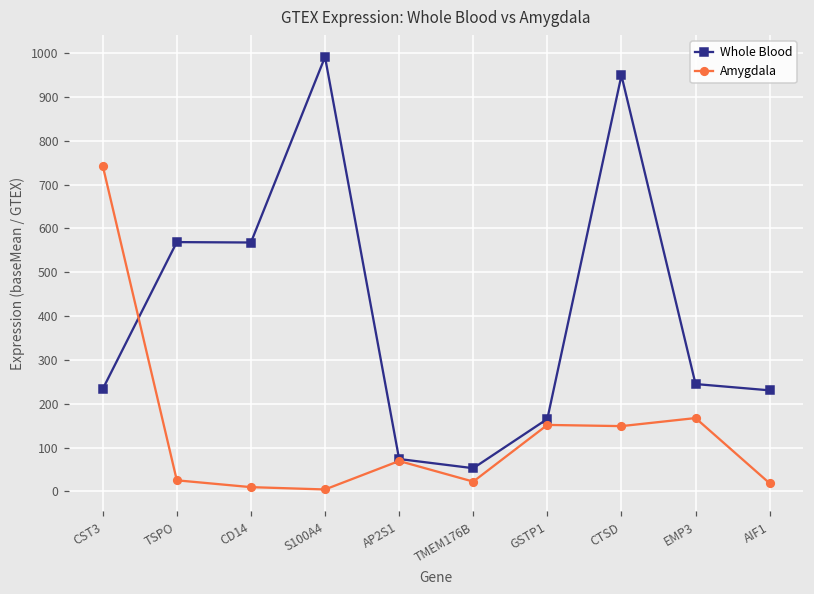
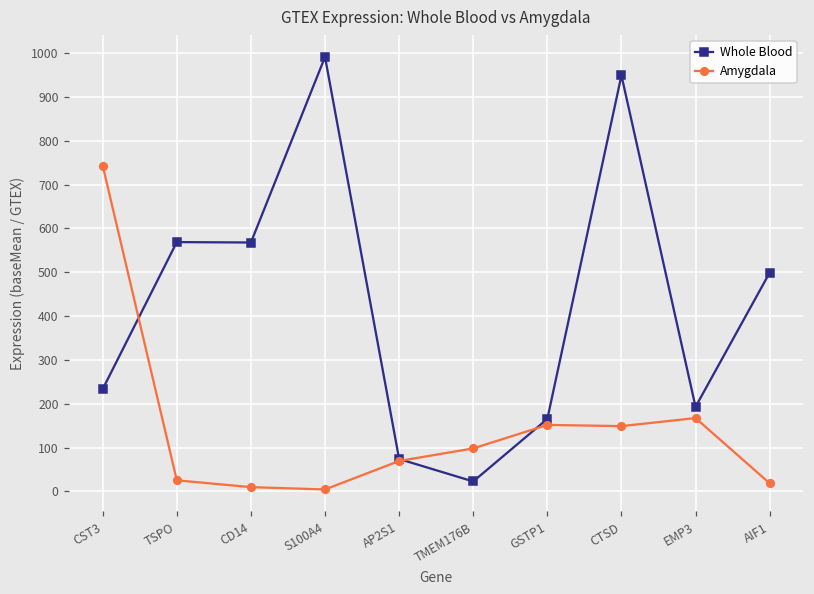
  {
    "Whole Blood": {
      "CST3": 230,
      "TSPO": 570,
      "CD14": 570,
      "S100A4": 990,
-     "TMEM176B": 50,
+     "TMEM176B": 20,
      "GSTP1": 170,
      "CTSD": 950,
-     "EMP3": 240,
-     "AIF1": 230
+     "EMP3": 190,
+     "AIF1": 500
    },
    "Amygdala": {
      "CST3": 740,
      "TSPO": 30,
      "CD14": 10,
      "S100A4": 0,
-     "TMEM176B": 20,
+     "TMEM176B": 100,
      "GSTP1": 150,
      "CTSD": 150,
      "EMP3": 170,
      "AIF1": 20
    }
  }
